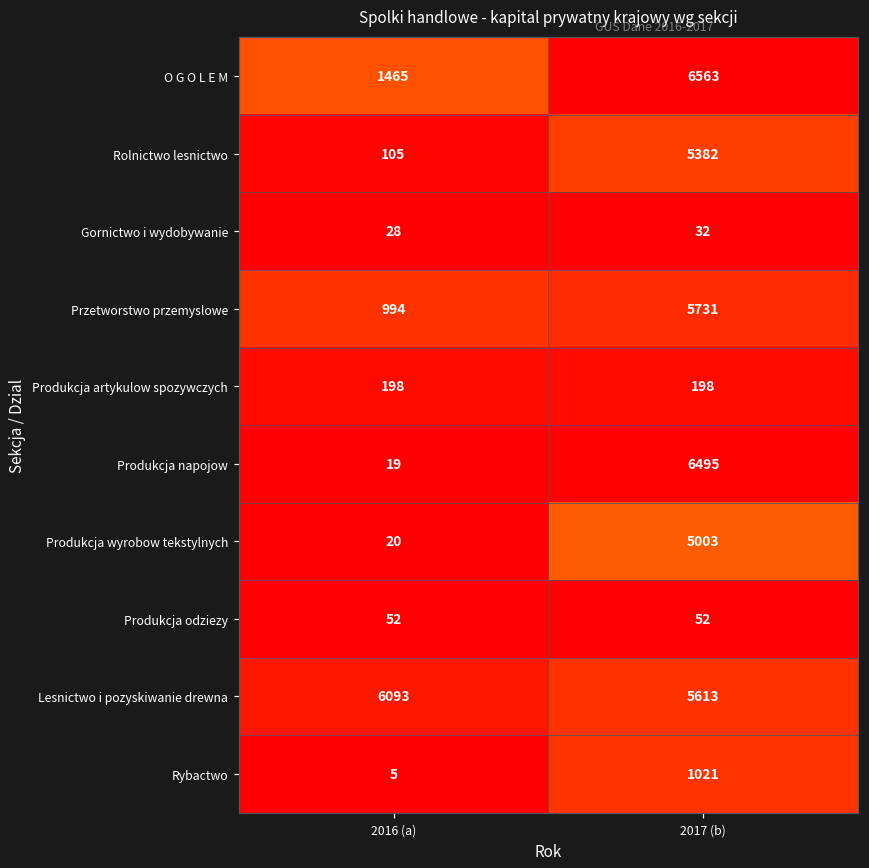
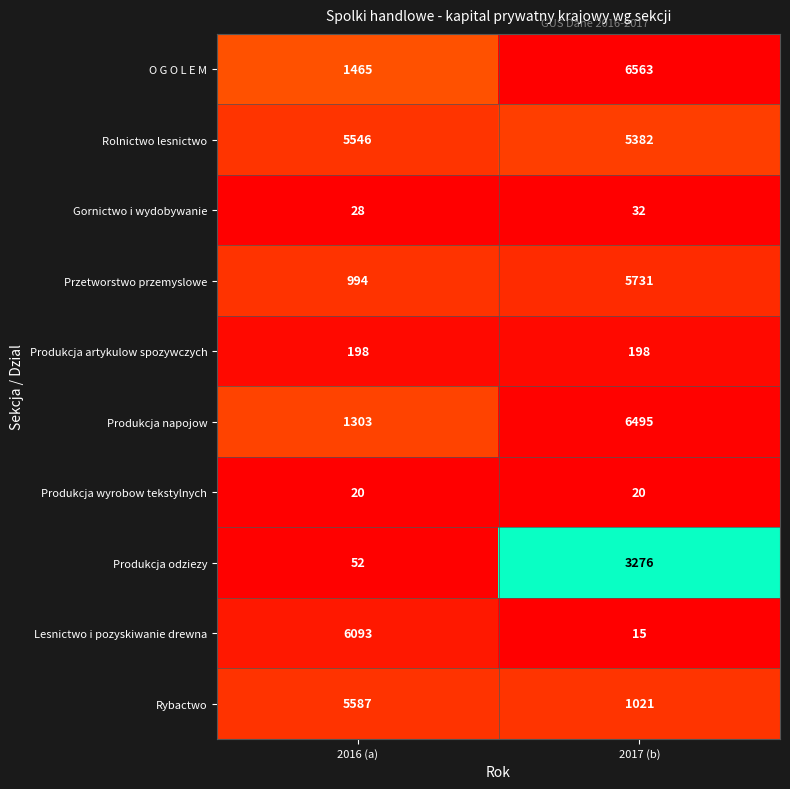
  {
    "O G O L E M": {
      "2016 (a)": 1465,
      "2017 (b)": 6563
    },
    "Rolnictwo lesnictwo": {
-     "2016 (a)": 105,
+     "2016 (a)": 5546,
      "2017 (b)": 5382
    },
    "Gornictwo i wydobywanie": {
      "2016 (a)": 28,
      "2017 (b)": 32
    },
    "Przetworstwo przemyslowe": {
      "2016 (a)": 994,
      "2017 (b)": 5731
    },
    "Produkcja artykulow spozywczych": {
      "2016 (a)": 198,
      "2017 (b)": 198
    },
    "Produkcja napojow": {
-     "2016 (a)": 19,
+     "2016 (a)": 1303,
      "2017 (b)": 6495
    },
    "Produkcja wyrobow tekstylnych": {
      "2016 (a)": 20,
-     "2017 (b)": 5003
+     "2017 (b)": 20
    },
    "Produkcja odziezy": {
      "2016 (a)": 52,
-     "2017 (b)": 52
+     "2017 (b)": 3276
    },
    "Lesnictwo i pozyskiwanie drewna": {
      "2016 (a)": 6093,
-     "2017 (b)": 5613
+     "2017 (b)": 15
    },
    "Rybactwo": {
-     "2016 (a)": 5,
+     "2016 (a)": 5587,
      "2017 (b)": 1021
    }
  }
